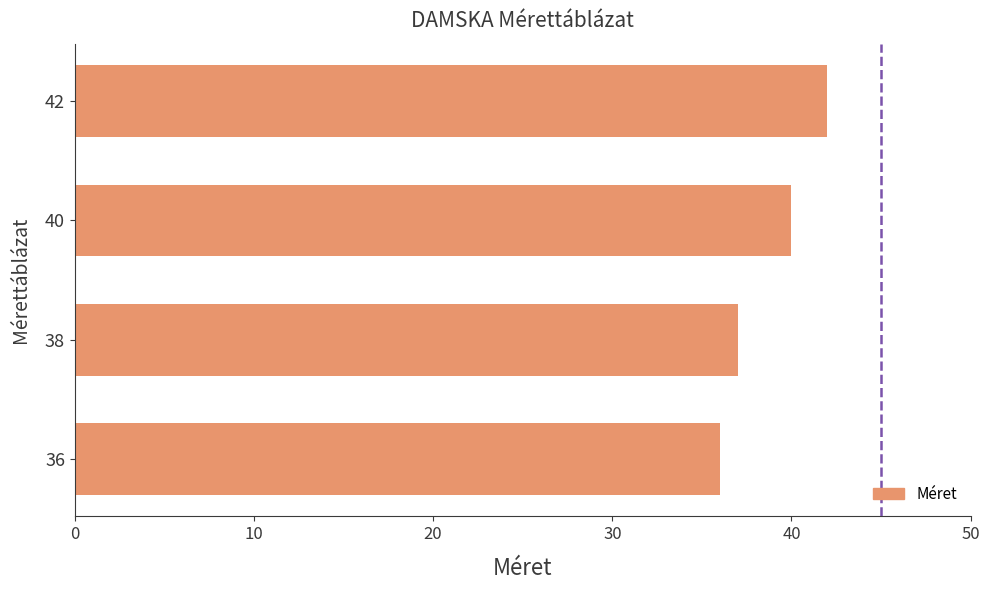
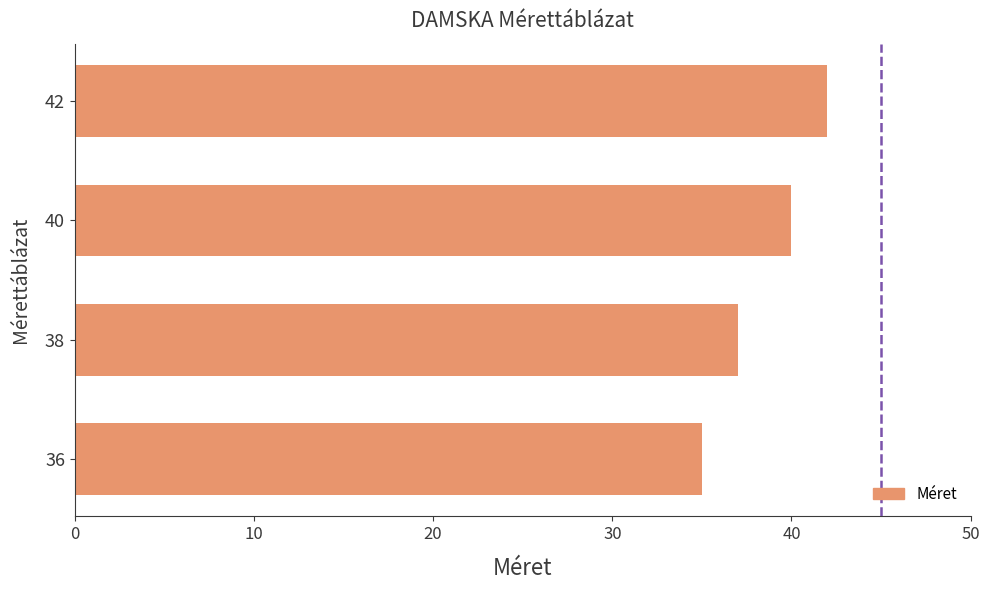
  {
    "42": 42,
    "40": 40,
    "38": 37,
-   "36": 36
+   "36": 35
  }
